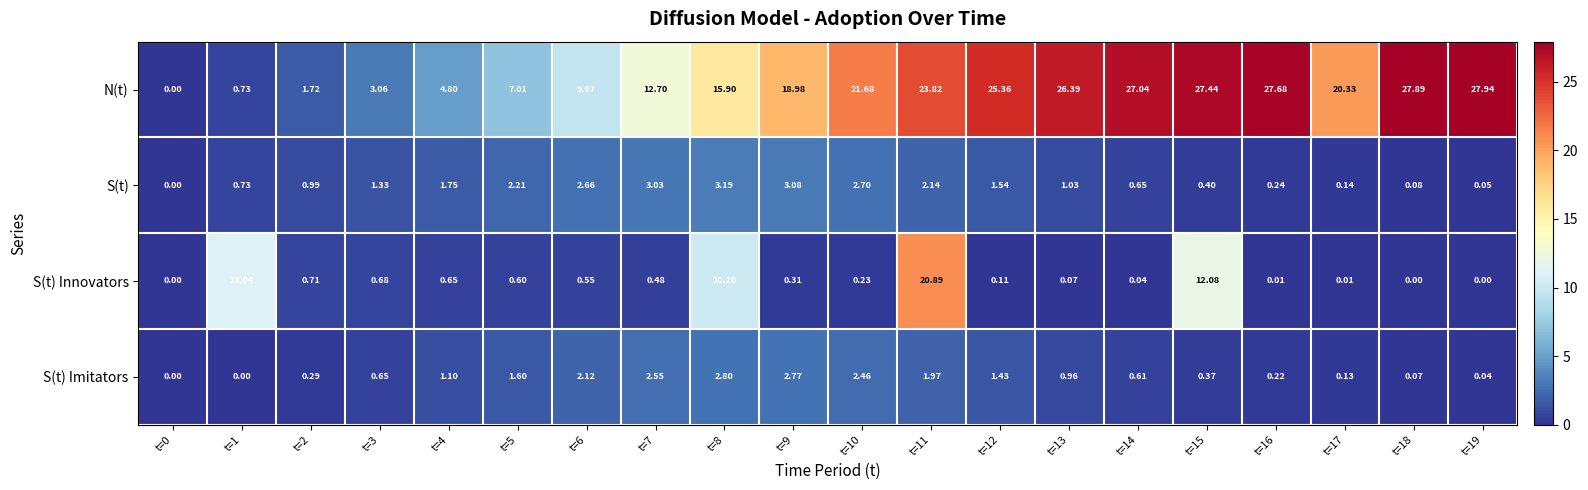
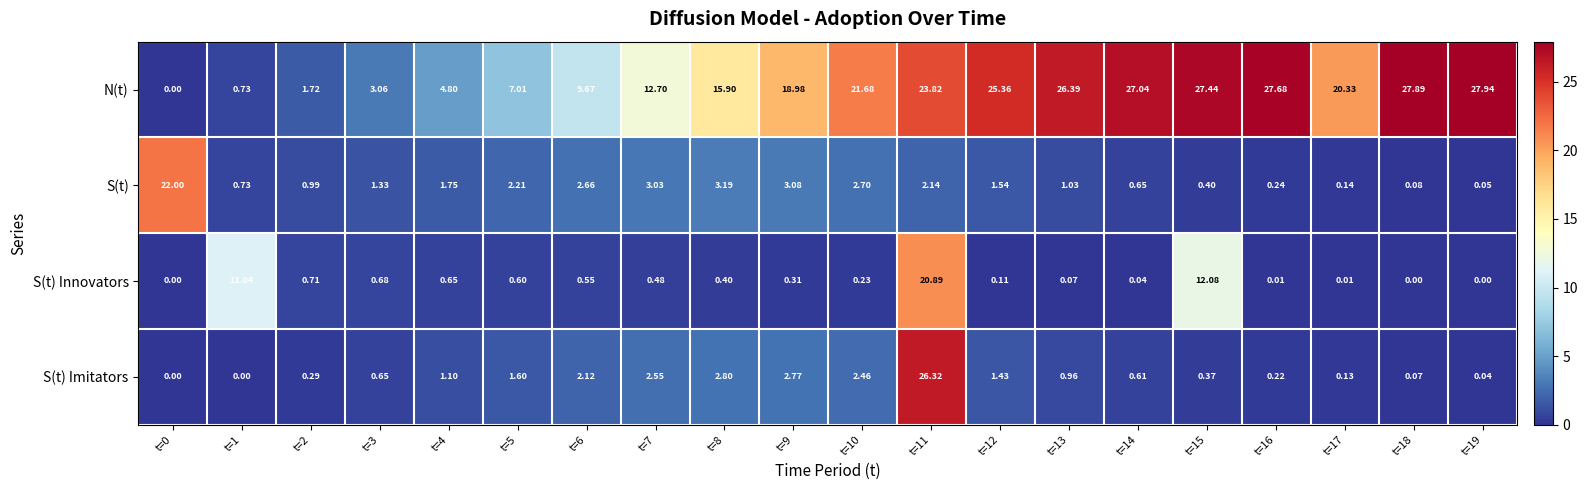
  {
    "N(t)": {
      "t=0": 0.00,
      "t=1": 0.73,
      "t=2": 1.72,
      "t=3": 3.06,
      "t=4": 4.80,
      "t=5": 7.01,
      "t=6": 9.67,
      "t=7": 12.70,
      "t=8": 15.90,
      "t=9": 18.98,
      "t=10": 21.68,
      "t=11": 23.82,
      "t=12": 25.36,
      "t=13": 26.39,
      "t=14": 27.04,
      "t=15": 27.44,
      "t=16": 27.68,
      "t=17": 20.33,
      "t=18": 27.89,
      "t=19": 27.94
    },
    "S(t)": {
-     "t=0": 0.00,
+     "t=0": 22.00,
      "t=1": 0.73,
      "t=2": 0.99,
      "t=3": 1.33,
      "t=4": 1.75,
      "t=5": 2.21,
      "t=6": 2.66,
      "t=7": 3.03,
      "t=8": 3.19,
      "t=9": 3.08,
      "t=10": 2.70,
      "t=11": 2.14,
      "t=12": 1.54,
      "t=13": 1.03,
      "t=14": 0.65,
      "t=15": 0.40,
      "t=16": 0.24,
      "t=17": 0.14,
      "t=18": 0.08,
      "t=19": 0.05
    },
    "S(t) Innovators": {
      "t=0": 0.00,
      "t=2": 0.71,
      "t=3": 0.68,
      "t=4": 0.65,
      "t=5": 0.60,
      "t=6": 0.55,
      "t=7": 0.48,
-     "t=8": 10.20,
+     "t=8": 0.40,
      "t=9": 0.31,
      "t=10": 0.23,
      "t=11": 20.89,
      "t=12": 0.11,
      "t=13": 0.07,
      "t=14": 0.04,
      "t=15": 12.08,
      "t=16": 0.01,
      "t=17": 0.01,
      "t=18": 0.00,
      "t=19": 0.00
    },
    "S(t) Imitators": {
      "t=0": 0.00,
      "t=1": 0.00,
      "t=2": 0.29,
      "t=3": 0.65,
      "t=4": 1.10,
      "t=5": 1.60,
      "t=6": 2.12,
      "t=7": 2.55,
      "t=8": 2.80,
      "t=9": 2.77,
      "t=10": 2.46,
-     "t=11": 1.97,
+     "t=11": 26.32,
      "t=12": 1.43,
      "t=13": 0.96,
      "t=14": 0.61,
      "t=15": 0.37,
      "t=16": 0.22,
      "t=17": 0.13,
      "t=18": 0.07,
      "t=19": 0.04
    }
  }
